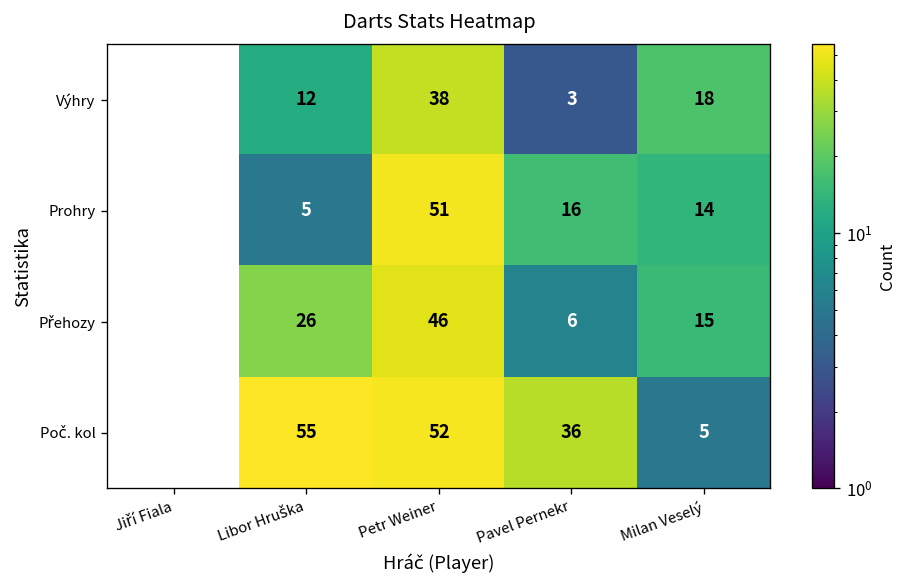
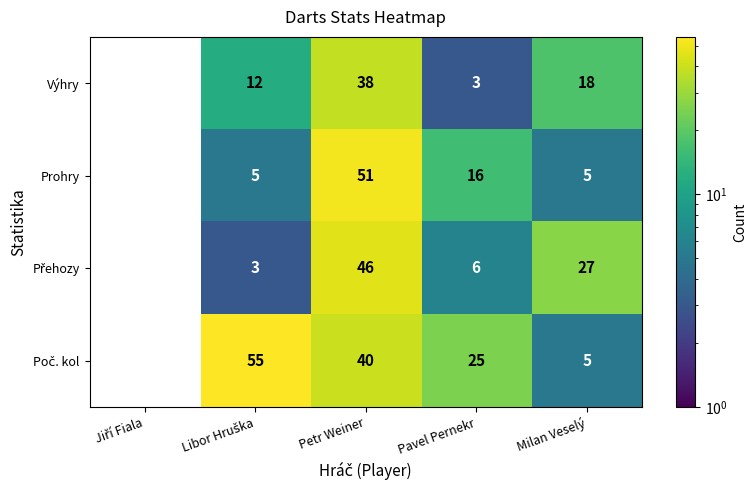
  {
    "Výhry": {
      "Libor Hruška": 12,
      "Petr Weiner": 38,
      "Pavel Pernekr": 3,
      "Milan Veselý": 18
    },
    "Prohry": {
      "Libor Hruška": 5,
      "Petr Weiner": 51,
      "Pavel Pernekr": 16,
-     "Milan Veselý": 14
+     "Milan Veselý": 5
    },
    "Přehozy": {
-     "Libor Hruška": 26,
+     "Libor Hruška": 3,
      "Petr Weiner": 46,
      "Pavel Pernekr": 6,
-     "Milan Veselý": 15
+     "Milan Veselý": 27
    },
    "Poč. kol": {
      "Libor Hruška": 55,
-     "Petr Weiner": 52,
-     "Pavel Pernekr": 36,
+     "Petr Weiner": 40,
+     "Pavel Pernekr": 25,
      "Milan Veselý": 5
    }
  }
